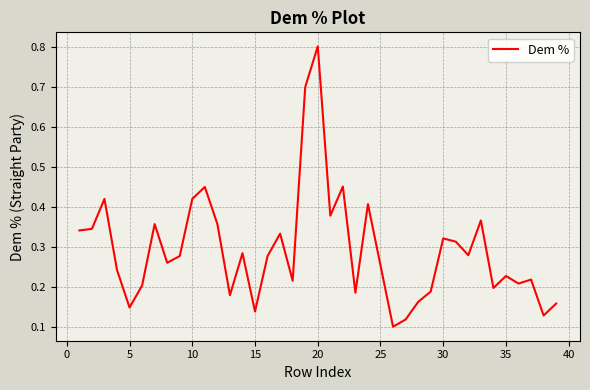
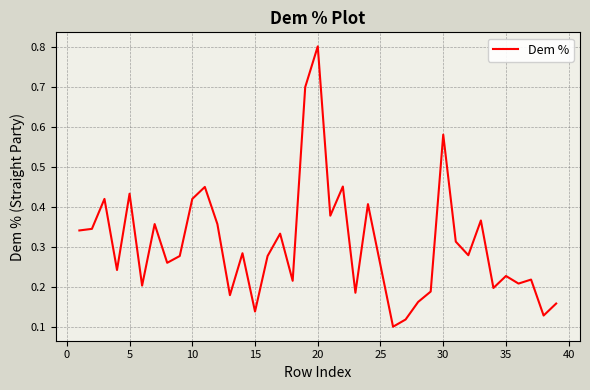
  {
-   "5": 0.15,
+   "5": 0.43,
    "10": 0.42,
    "15": 0.14,
    "20": 0.80,
-   "30": 0.32,
+   "30": 0.58,
    "35": 0.23
  }
